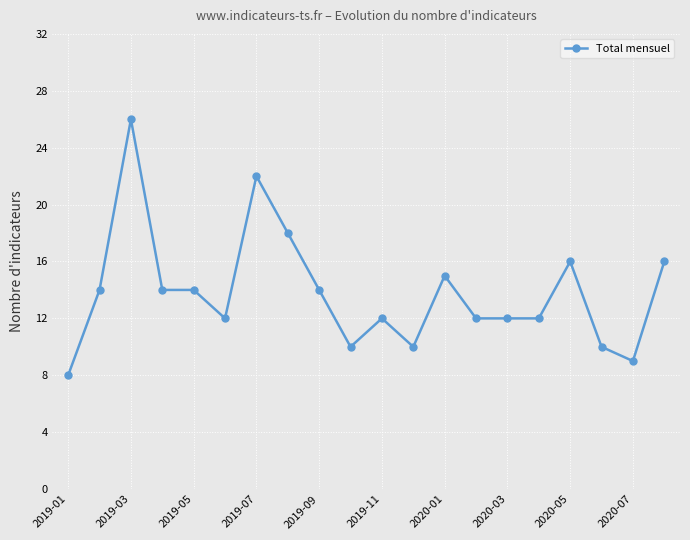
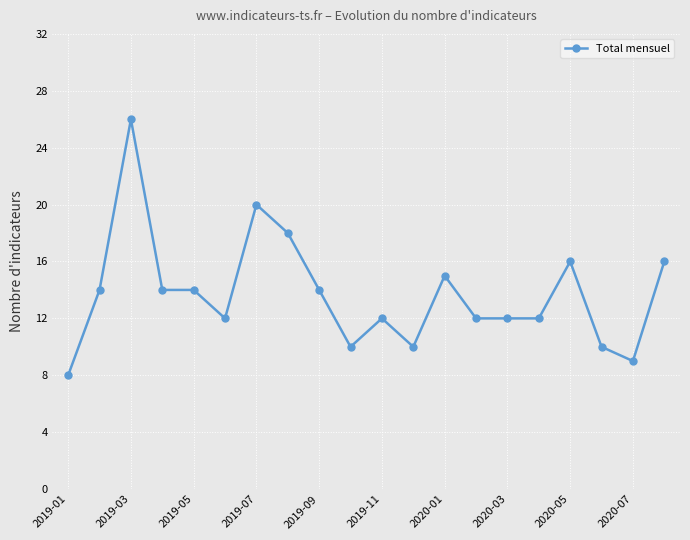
  {
    "2019-01": 8,
    "2019-03": 26,
    "2019-05": 14,
-   "2019-07": 22,
+   "2019-07": 20,
    "2019-09": 14,
    "2019-11": 12,
    "2020-01": 15,
    "2020-03": 12,
    "2020-05": 16,
    "2020-07": 9
  }
